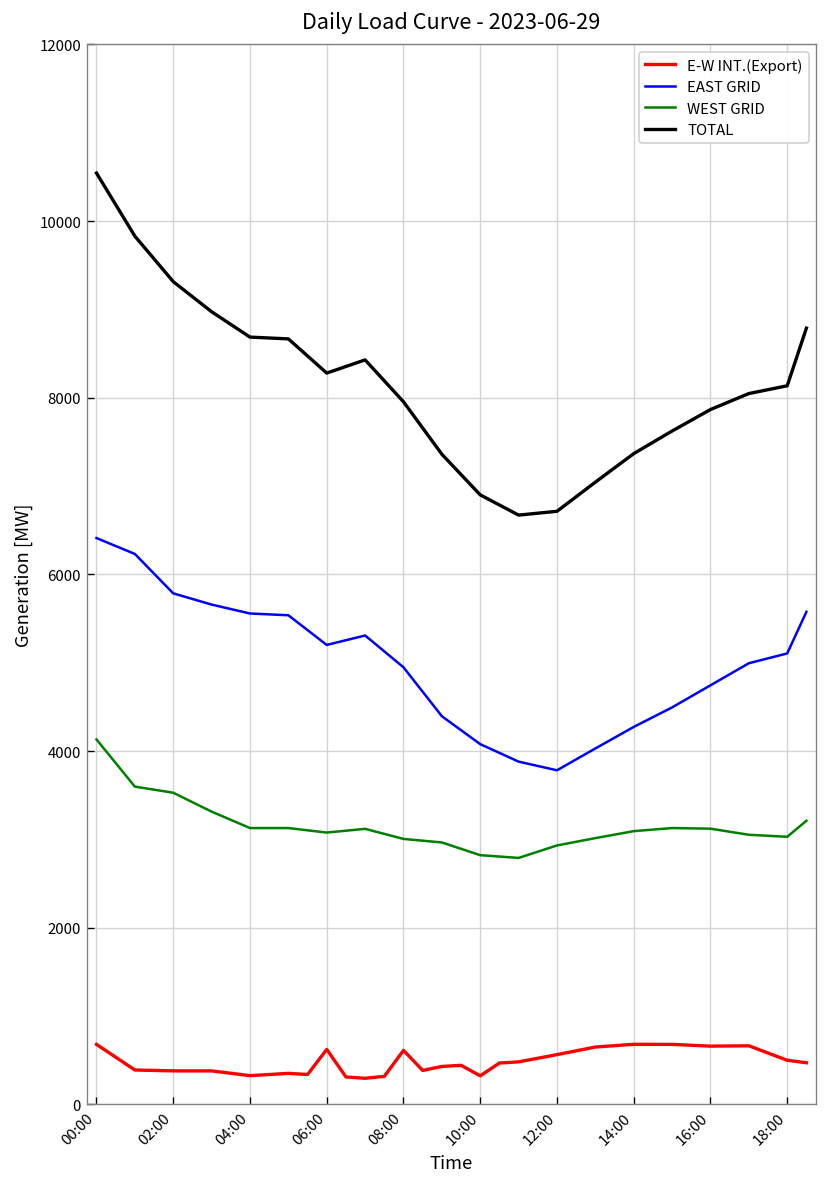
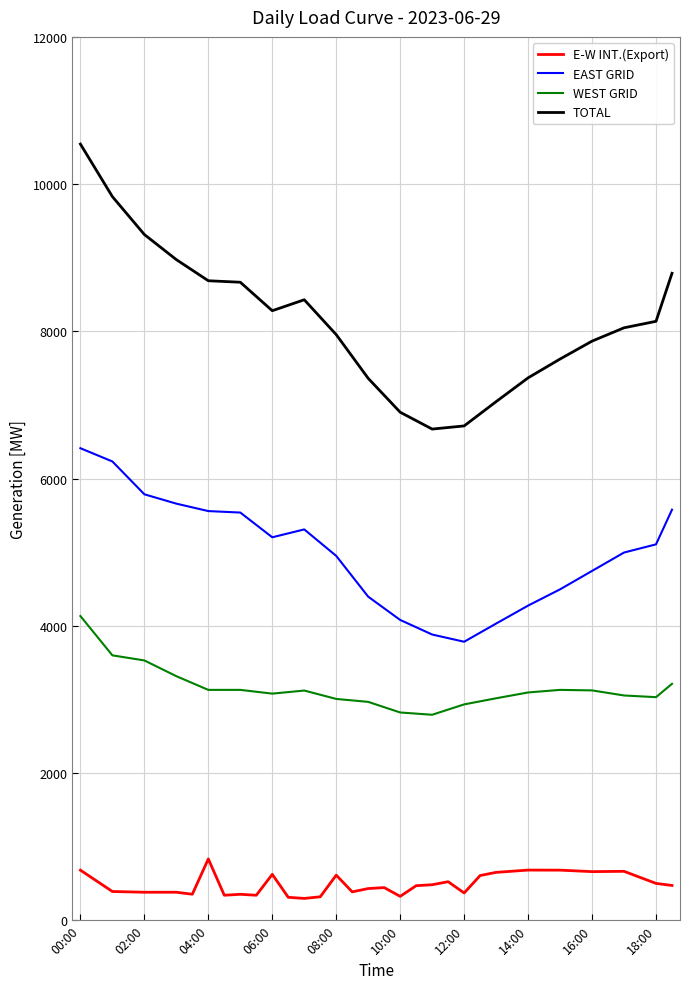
  {
    "E-W INT.(Export)": {
      "00:00": 700,
      "02:00": 400,
-     "04:00": 300,
+     "04:00": 800,
      "06:00": 600,
      "08:00": 600,
      "10:00": 300,
-     "12:00": 600,
+     "12:00": 400,
      "14:00": 700,
      "16:00": 700,
      "18:00": 500
    },
    "EAST GRID": {
      "00:00": 6400,
      "02:00": 5800,
      "04:00": 5600,
      "06:00": 5200,
      "08:00": 4900,
      "10:00": 4100,
      "12:00": 3800,
      "14:00": 4300,
      "16:00": 4700,
      "18:00": 5100
    },
    "WEST GRID": {
      "00:00": 4100,
      "02:00": 3500,
      "04:00": 3100,
      "06:00": 3100,
      "08:00": 3000,
      "10:00": 2800,
      "12:00": 2900,
      "14:00": 3100,
      "16:00": 3100,
      "18:00": 3000
    },
    "TOTAL": {
      "00:00": 10500,
      "02:00": 9300,
      "04:00": 8700,
      "06:00": 8300,
      "08:00": 8000,
      "10:00": 6900,
      "12:00": 6700,
      "14:00": 7400,
      "16:00": 7900,
      "18:00": 8100
    }
  }
